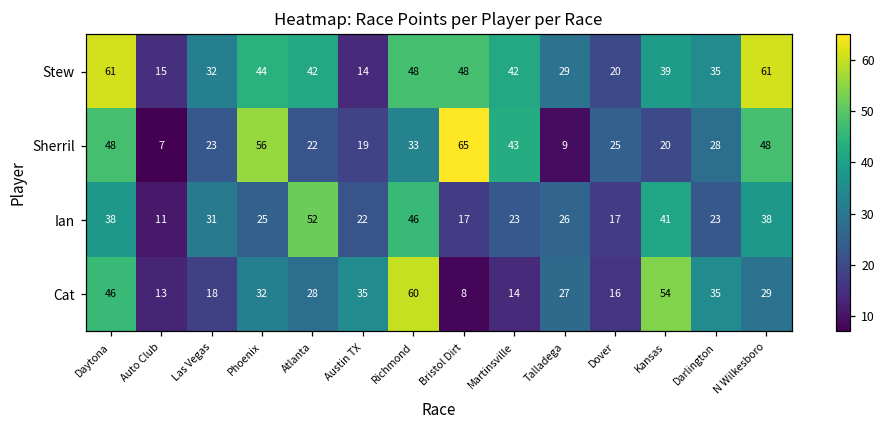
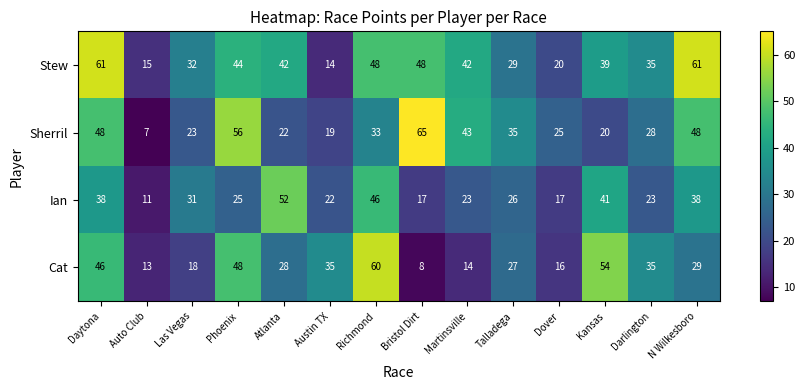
  {
    "Stew": {
      "Daytona": 61,
      "Auto Club": 15,
      "Las Vegas": 32,
      "Phoenix": 44,
      "Atlanta": 42,
      "Austin TX": 14,
      "Richmond": 48,
      "Bristol Dirt": 48,
      "Martinsville": 42,
      "Talladega": 29,
      "Dover": 20,
      "Kansas": 39,
      "Darlington": 35,
      "N Wilkesboro": 61
    },
    "Sherril": {
      "Daytona": 48,
      "Auto Club": 7,
      "Las Vegas": 23,
      "Phoenix": 56,
      "Atlanta": 22,
      "Austin TX": 19,
      "Richmond": 33,
      "Bristol Dirt": 65,
      "Martinsville": 43,
-     "Talladega": 9,
+     "Talladega": 35,
      "Dover": 25,
      "Kansas": 20,
      "Darlington": 28,
      "N Wilkesboro": 48
    },
    "Ian": {
      "Daytona": 38,
      "Auto Club": 11,
      "Las Vegas": 31,
      "Phoenix": 25,
      "Atlanta": 52,
      "Austin TX": 22,
      "Richmond": 46,
      "Bristol Dirt": 17,
      "Martinsville": 23,
      "Talladega": 26,
      "Dover": 17,
      "Kansas": 41,
      "Darlington": 23,
      "N Wilkesboro": 38
    },
    "Cat": {
      "Daytona": 46,
      "Auto Club": 13,
      "Las Vegas": 18,
-     "Phoenix": 32,
+     "Phoenix": 48,
      "Atlanta": 28,
      "Austin TX": 35,
      "Richmond": 60,
      "Bristol Dirt": 8,
      "Martinsville": 14,
      "Talladega": 27,
      "Dover": 16,
      "Kansas": 54,
      "Darlington": 35,
      "N Wilkesboro": 29
    }
  }
